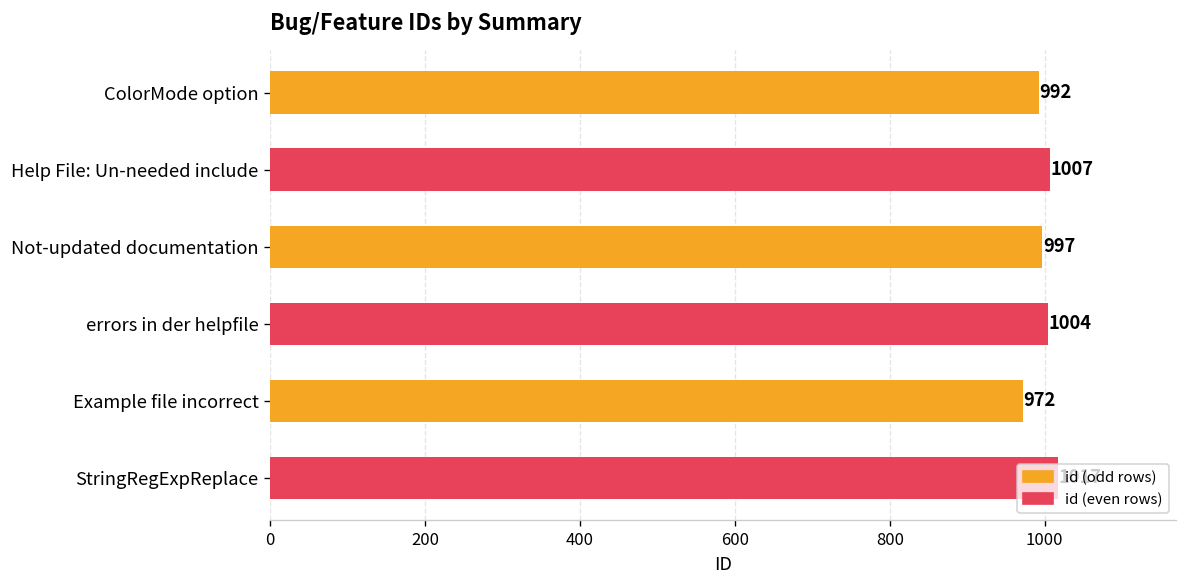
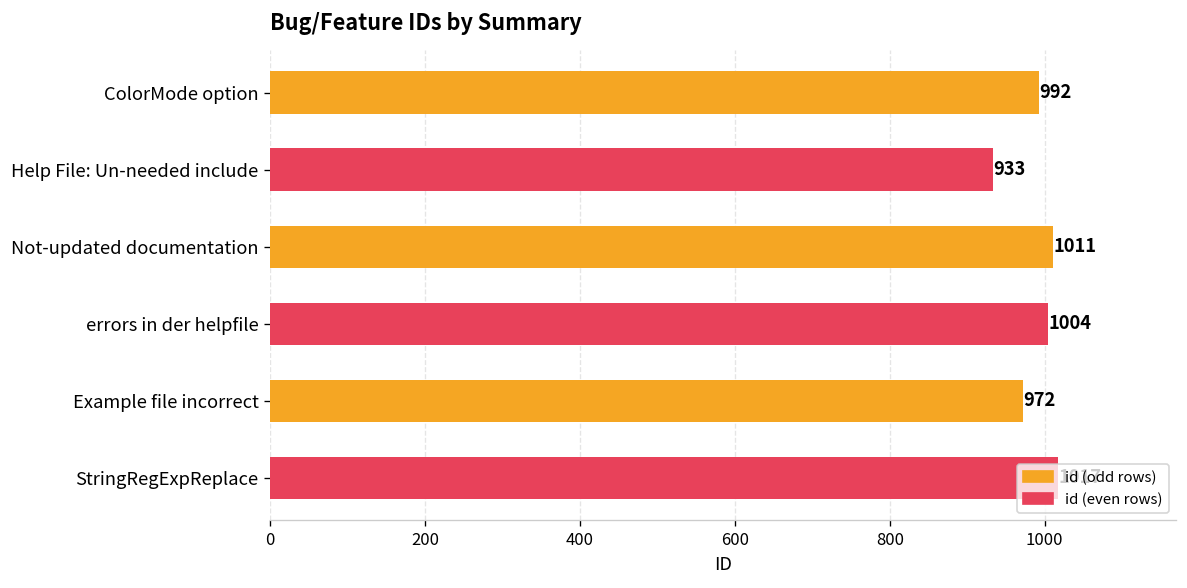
  {
    "ColorMode option": 992,
-   "Help File: Un-needed include": 1007,
-   "Not-updated documentation": 997,
+   "Help File: Un-needed include": 933,
+   "Not-updated documentation": 1011,
    "errors in der helpfile": 1004,
    "Example file incorrect": 972
  }
